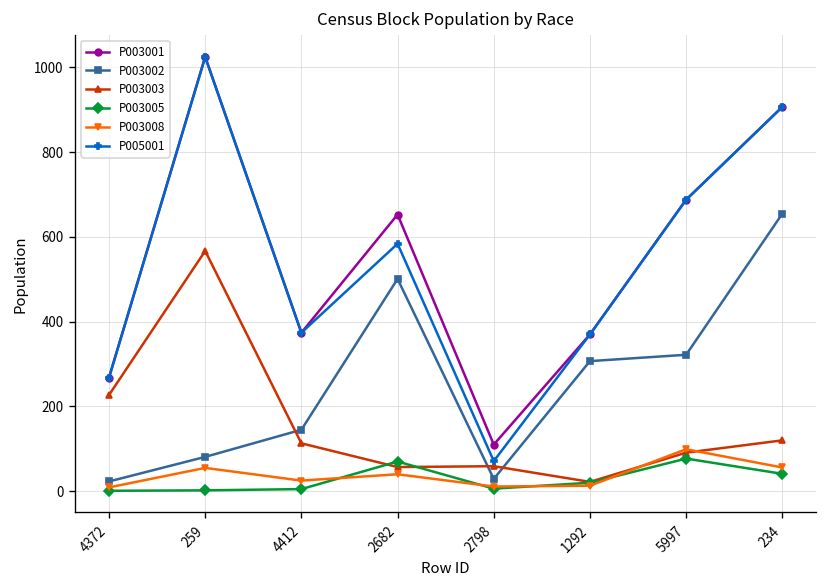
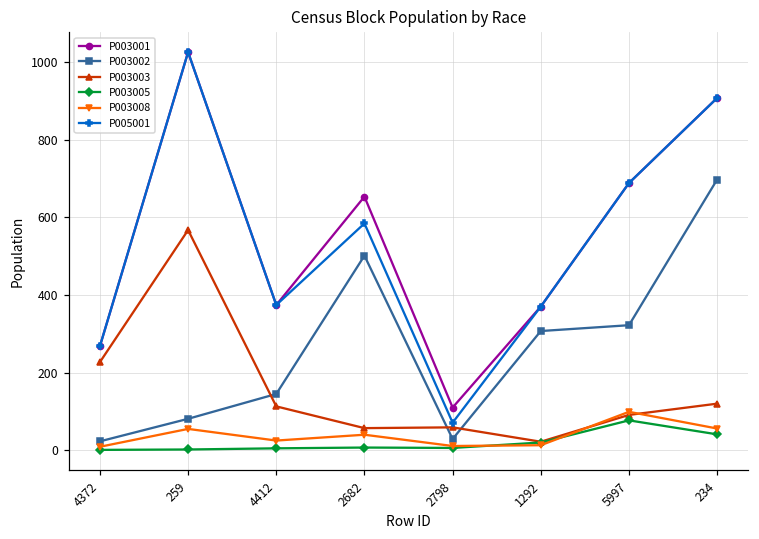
  {
    "P003001": {
      "2682": 650,
      "2798": 110
    },
    "P003002": {
      "4372": 20,
      "259": 80,
      "4412": 150,
      "2682": 500,
      "2798": 30,
      "1292": 310,
      "5997": 320,
-     "234": 660
+     "234": 700
    },
    "P003003": {
      "4372": 230,
      "259": 570,
      "4412": 110,
      "2682": 60,
      "2798": 60,
      "5997": 90,
      "234": 120
    },
    "P003005": {
      "4372": 0,
      "259": 0,
      "4412": 10,
-     "2682": 70,
+     "2682": 10,
      "5997": 80,
      "234": 40
    },
    "P003008": {
      "4372": 10,
      "259": 60,
      "4412": 30,
      "2682": 40,
      "5997": 100,
      "234": 60
    },
    "P005001": {
      "2682": 580,
      "2798": 70
    }
  }
